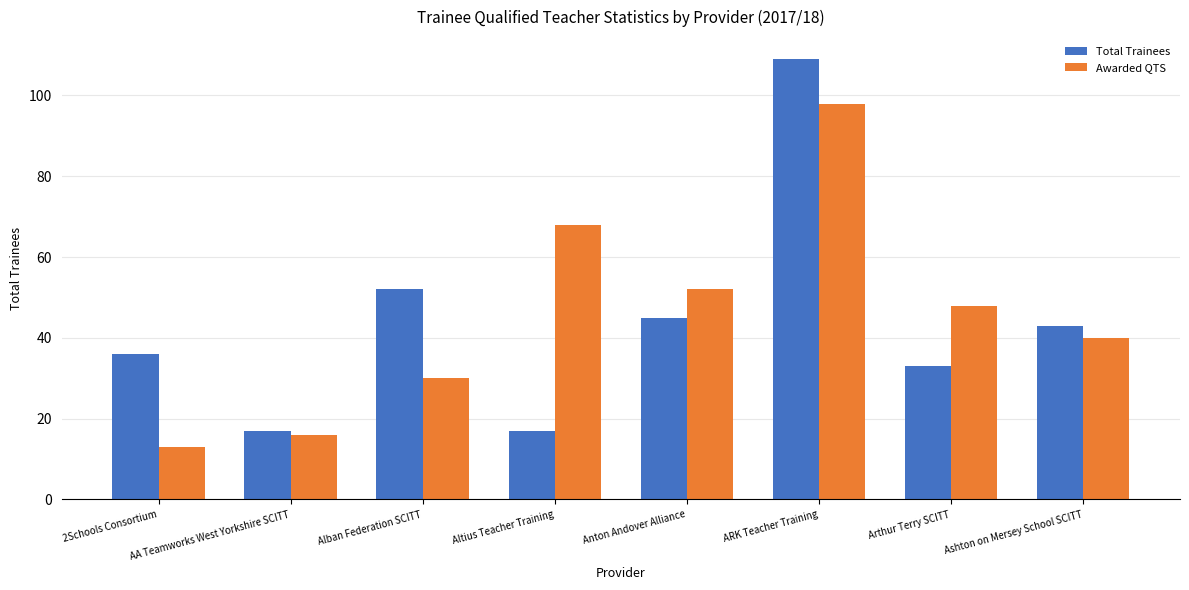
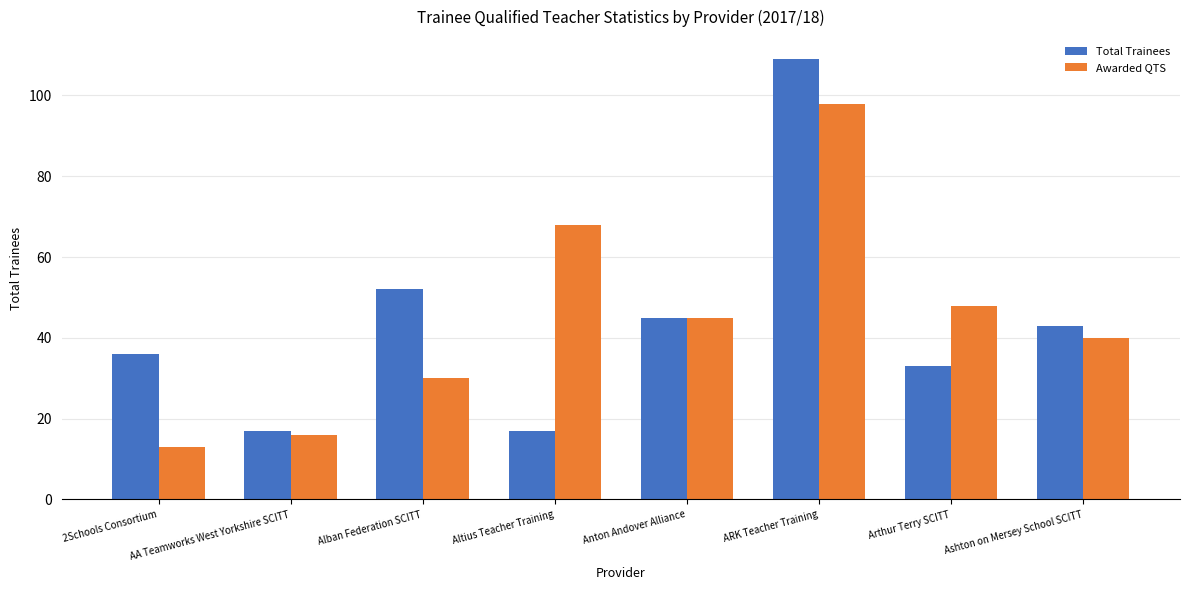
  {
    "Total Trainees": {
      "2Schools Consortium": 36,
      "AA Teamworks West Yorkshire SCITT": 17,
      "Alban Federation SCITT": 52,
      "Altius Teacher Training": 17,
      "Anton Andover Alliance": 45,
      "ARK Teacher Training": 109,
      "Arthur Terry SCITT": 33,
      "Ashton on Mersey School SCITT": 43
    },
    "Awarded QTS": {
      "2Schools Consortium": 13,
      "AA Teamworks West Yorkshire SCITT": 16,
      "Alban Federation SCITT": 30,
      "Altius Teacher Training": 68,
-     "Anton Andover Alliance": 52,
+     "Anton Andover Alliance": 45,
      "ARK Teacher Training": 98,
      "Arthur Terry SCITT": 48,
      "Ashton on Mersey School SCITT": 40
    }
  }
